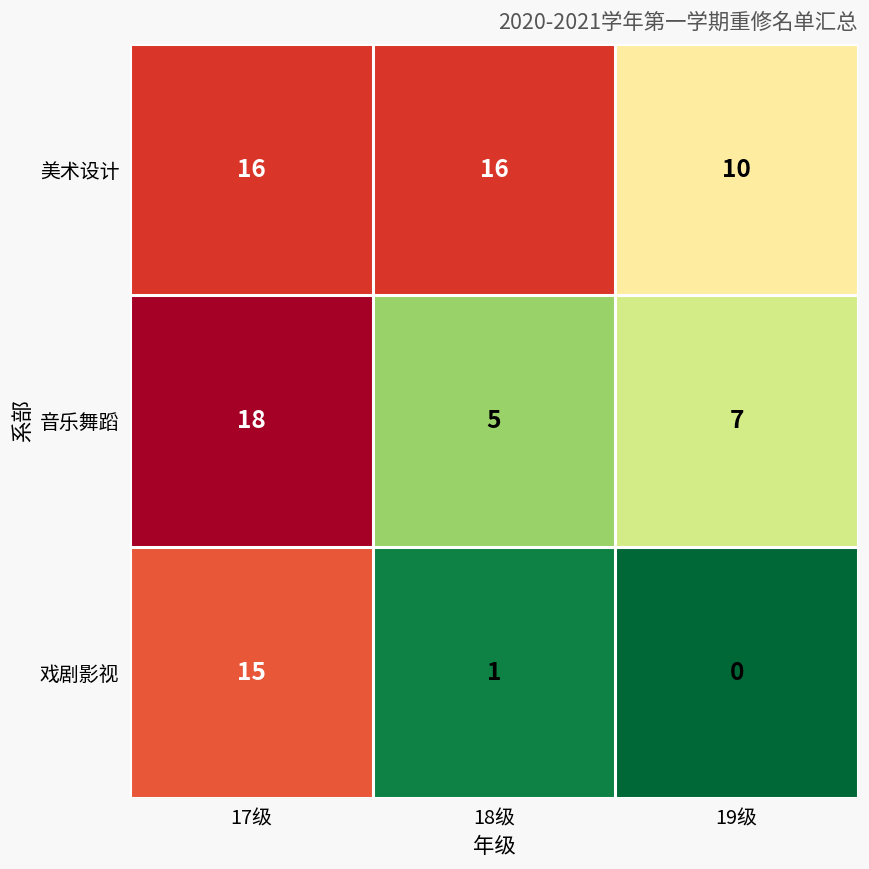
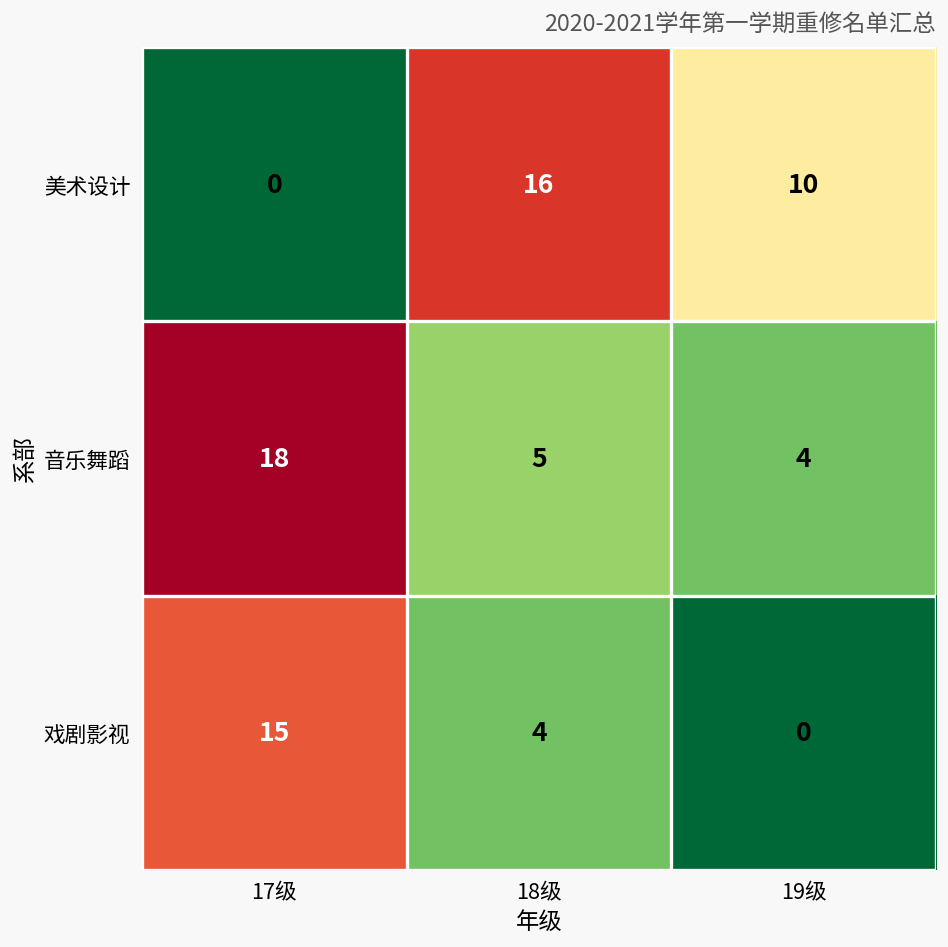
  {
    "美术设计": {
-     "17级": 16,
+     "17级": 0,
      "18级": 16,
      "19级": 10
    },
    "音乐舞蹈": {
      "17级": 18,
      "18级": 5,
-     "19级": 7
+     "19级": 4
    },
    "戏剧影视": {
      "17级": 15,
-     "18级": 1,
+     "18级": 4,
      "19级": 0
    }
  }
